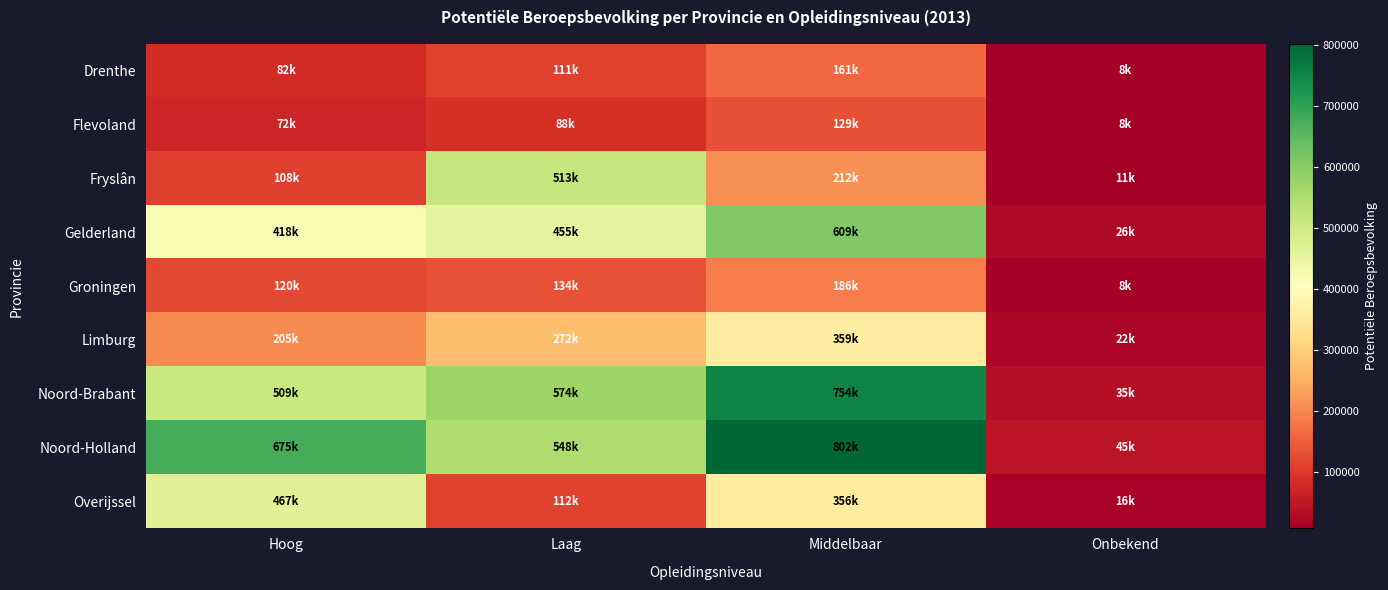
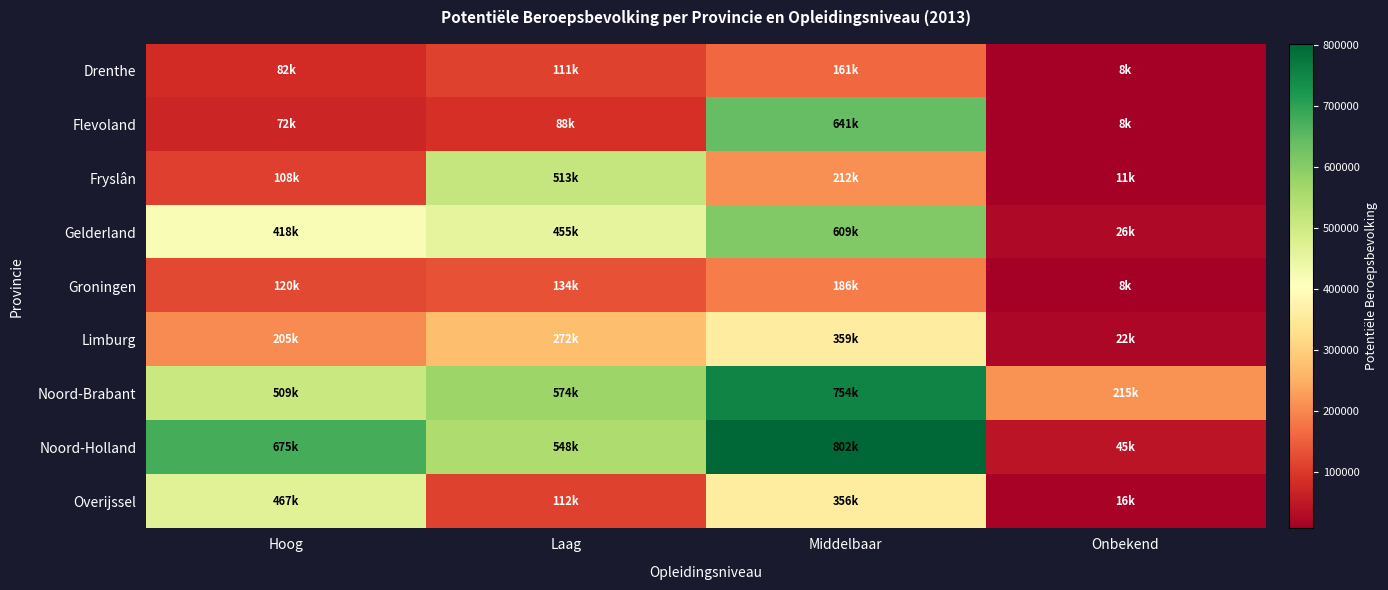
  {
    "Drenthe": {
      "Hoog": "82k",
      "Laag": "111k",
      "Middelbaar": "161k",
      "Onbekend": "8k"
    },
    "Flevoland": {
      "Hoog": "72k",
      "Laag": "88k",
-     "Middelbaar": "129k",
+     "Middelbaar": "641k",
      "Onbekend": "8k"
    },
    "Fryslân": {
      "Hoog": "108k",
      "Laag": "513k",
      "Middelbaar": "212k",
      "Onbekend": "11k"
    },
    "Gelderland": {
      "Hoog": "418k",
      "Laag": "455k",
      "Middelbaar": "609k",
      "Onbekend": "26k"
    },
    "Groningen": {
      "Hoog": "120k",
      "Laag": "134k",
      "Middelbaar": "186k",
      "Onbekend": "8k"
    },
    "Limburg": {
      "Hoog": "205k",
      "Laag": "272k",
      "Middelbaar": "359k",
      "Onbekend": "22k"
    },
    "Noord-Brabant": {
      "Hoog": "509k",
      "Laag": "574k",
      "Middelbaar": "754k",
-     "Onbekend": "35k"
+     "Onbekend": "215k"
    },
    "Noord-Holland": {
      "Hoog": "675k",
      "Laag": "548k",
      "Middelbaar": "802k",
      "Onbekend": "45k"
    },
    "Overijssel": {
      "Hoog": "467k",
      "Laag": "112k",
      "Middelbaar": "356k",
      "Onbekend": "16k"
    }
  }
